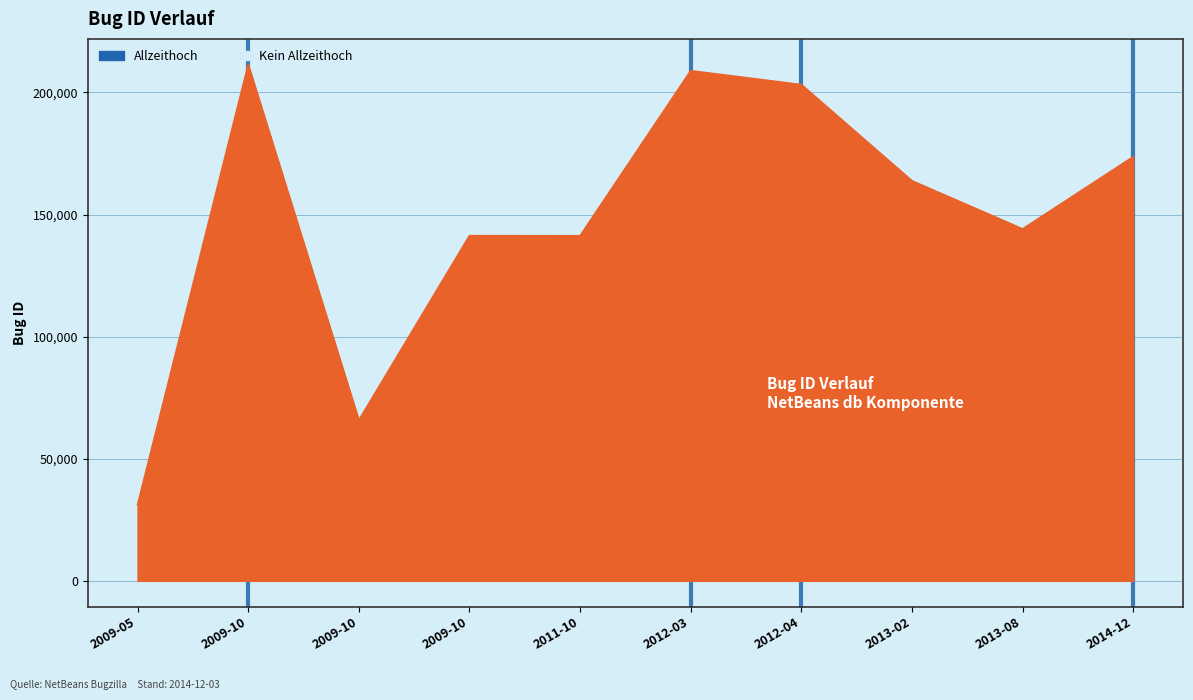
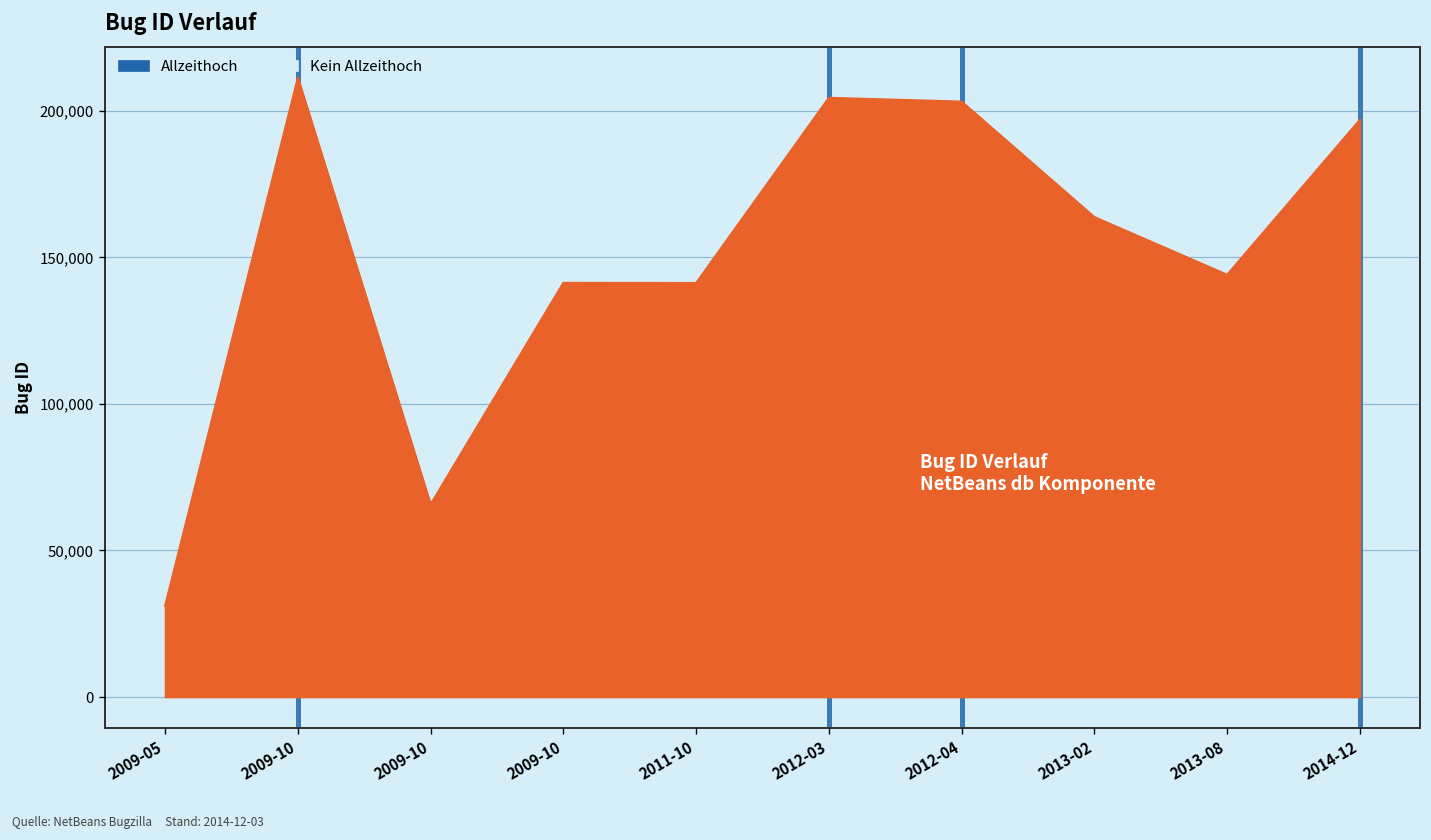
  {
    "2009-05": "31,000",
    "2011-10": "141,000",
-   "2012-03": "209,000",
+   "2012-03": "205,000",
    "2012-04": "203,000",
    "2013-02": "164,000",
    "2013-08": "144,000",
-   "2014-12": "174,000"
+   "2014-12": "197,000"
  }
